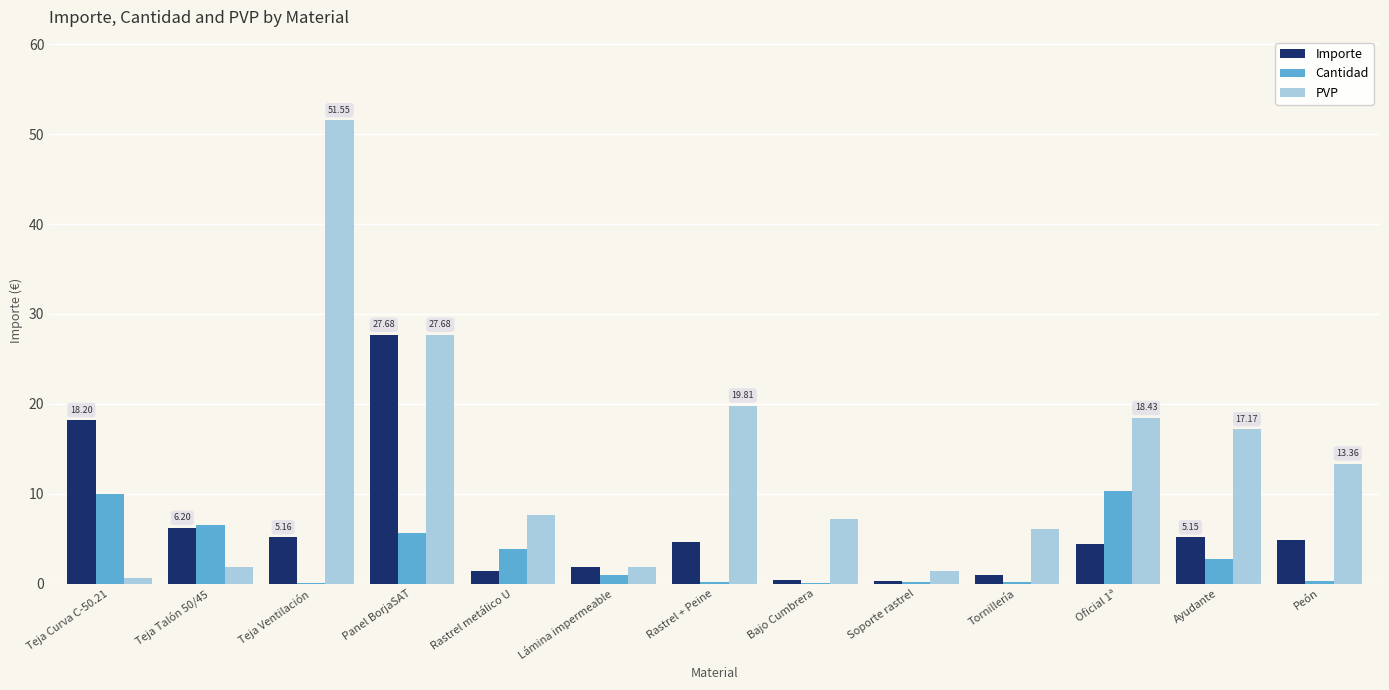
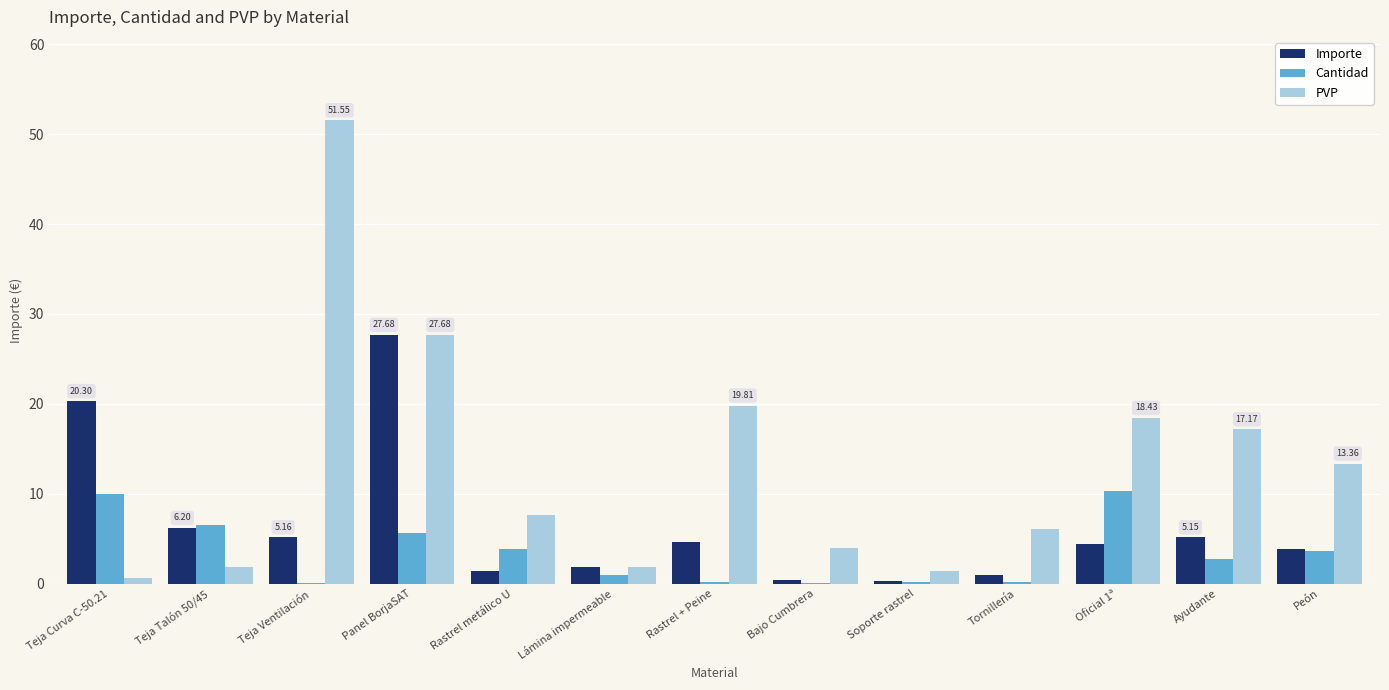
  {
    "Importe": {
-     "Teja Curva C-50.21": 18.20,
-     "Peón": 5
+     "Teja Curva C-50.21": 20.30,
+     "Peón": 4
    },
    "Cantidad": {
      "Teja Curva C-50.21": 10,
      "Teja Talón 50/45": 7,
      "Panel BorjaSAT": 6,
      "Rastrel metálico U": 4,
      "Lámina impermeable": 1,
      "Oficial 1ª": 10,
      "Ayudante": 3,
-     "Peón": 0
+     "Peón": 4
    },
    "PVP": {
      "Teja Curva C-50.21": 1,
      "Teja Talón 50/45": 2,
      "Rastrel metálico U": 8,
      "Lámina impermeable": 2,
-     "Bajo Cumbrera": 7,
+     "Bajo Cumbrera": 4,
      "Soporte rastrel": 1,
      "Tornillería": 6
    }
  }
